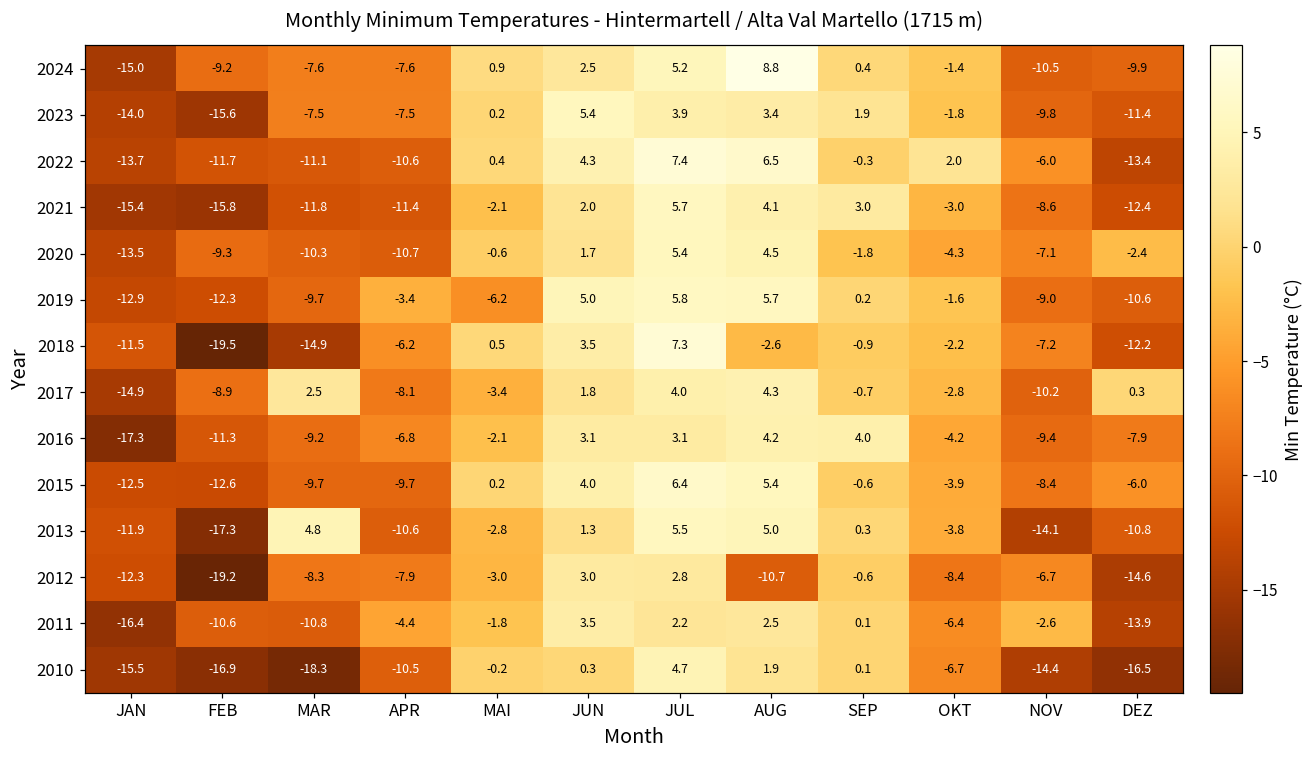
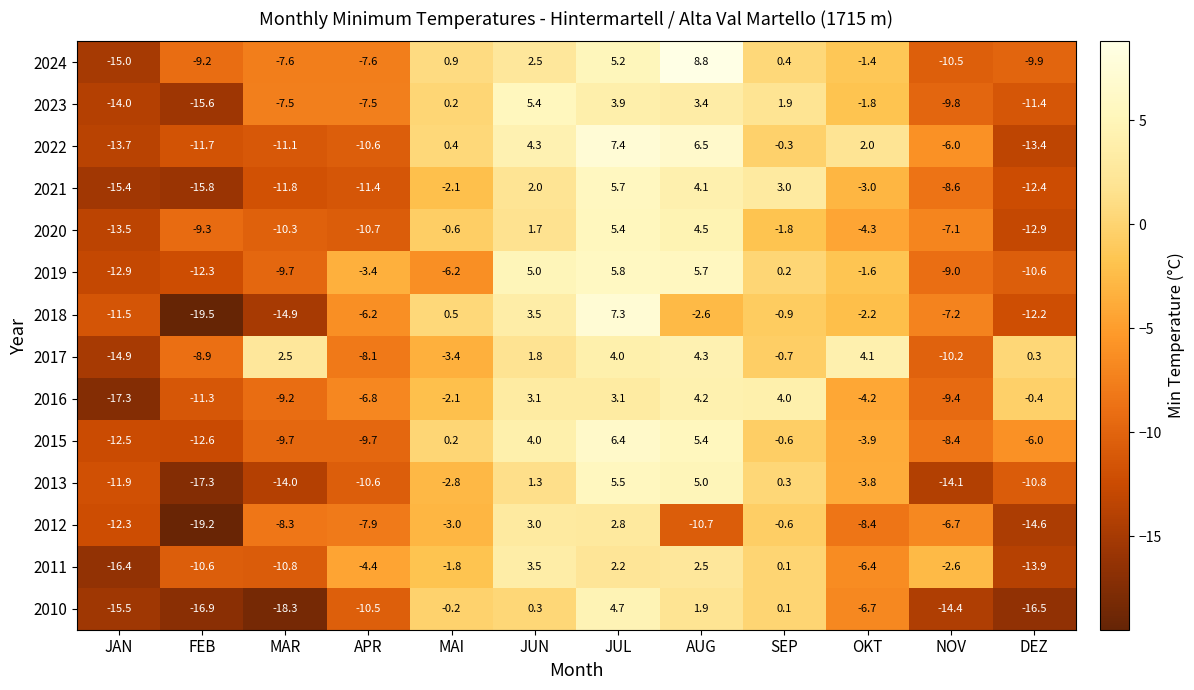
  {
    "2024": {
      "JAN": -15.0,
      "FEB": -9.2,
      "MAR": -7.6,
      "APR": -7.6,
      "MAI": 0.9,
      "JUN": 2.5,
      "JUL": 5.2,
      "AUG": 8.8,
      "SEP": 0.4,
      "OKT": -1.4,
      "NOV": -10.5,
      "DEZ": -9.9
    },
    "2023": {
      "JAN": -14.0,
      "FEB": -15.6,
      "MAR": -7.5,
      "APR": -7.5,
      "MAI": 0.2,
      "JUN": 5.4,
      "JUL": 3.9,
      "AUG": 3.4,
      "SEP": 1.9,
      "OKT": -1.8,
      "NOV": -9.8,
      "DEZ": -11.4
    },
    "2022": {
      "JAN": -13.7,
      "FEB": -11.7,
      "MAR": -11.1,
      "APR": -10.6,
      "MAI": 0.4,
      "JUN": 4.3,
      "JUL": 7.4,
      "AUG": 6.5,
      "SEP": -0.3,
      "OKT": 2.0,
      "NOV": -6.0,
      "DEZ": -13.4
    },
    "2021": {
      "JAN": -15.4,
      "FEB": -15.8,
      "MAR": -11.8,
      "APR": -11.4,
      "MAI": -2.1,
      "JUN": 2.0,
      "JUL": 5.7,
      "AUG": 4.1,
      "SEP": 3.0,
      "OKT": -3.0,
      "NOV": -8.6,
      "DEZ": -12.4
    },
    "2020": {
      "JAN": -13.5,
      "FEB": -9.3,
      "MAR": -10.3,
      "APR": -10.7,
      "MAI": -0.6,
      "JUN": 1.7,
      "JUL": 5.4,
      "AUG": 4.5,
      "SEP": -1.8,
      "OKT": -4.3,
      "NOV": -7.1,
-     "DEZ": -2.4
+     "DEZ": -12.9
    },
    "2019": {
      "JAN": -12.9,
      "FEB": -12.3,
      "MAR": -9.7,
      "APR": -3.4,
      "MAI": -6.2,
      "JUN": 5.0,
      "JUL": 5.8,
      "AUG": 5.7,
      "SEP": 0.2,
      "OKT": -1.6,
      "NOV": -9.0,
      "DEZ": -10.6
    },
    "2018": {
      "JAN": -11.5,
      "FEB": -19.5,
      "MAR": -14.9,
      "APR": -6.2,
      "MAI": 0.5,
      "JUN": 3.5,
      "JUL": 7.3,
      "AUG": -2.6,
      "SEP": -0.9,
      "OKT": -2.2,
      "NOV": -7.2,
      "DEZ": -12.2
    },
    "2017": {
      "JAN": -14.9,
      "FEB": -8.9,
      "MAR": 2.5,
      "APR": -8.1,
      "MAI": -3.4,
      "JUN": 1.8,
      "JUL": 4.0,
      "AUG": 4.3,
      "SEP": -0.7,
-     "OKT": -2.8,
+     "OKT": 4.1,
      "NOV": -10.2,
      "DEZ": 0.3
    },
    "2016": {
      "JAN": -17.3,
      "FEB": -11.3,
      "MAR": -9.2,
      "APR": -6.8,
      "MAI": -2.1,
      "JUN": 3.1,
      "JUL": 3.1,
      "AUG": 4.2,
      "SEP": 4.0,
      "OKT": -4.2,
      "NOV": -9.4,
-     "DEZ": -7.9
+     "DEZ": -0.4
    },
    "2015": {
      "JAN": -12.5,
      "FEB": -12.6,
      "MAR": -9.7,
      "APR": -9.7,
      "MAI": 0.2,
      "JUN": 4.0,
      "JUL": 6.4,
      "AUG": 5.4,
      "SEP": -0.6,
      "OKT": -3.9,
      "NOV": -8.4,
      "DEZ": -6.0
    },
    "2013": {
      "JAN": -11.9,
      "FEB": -17.3,
-     "MAR": 4.8,
+     "MAR": -14.0,
      "APR": -10.6,
      "MAI": -2.8,
      "JUN": 1.3,
      "JUL": 5.5,
      "AUG": 5.0,
      "SEP": 0.3,
      "OKT": -3.8,
      "NOV": -14.1,
      "DEZ": -10.8
    },
    "2012": {
      "JAN": -12.3,
      "FEB": -19.2,
      "MAR": -8.3,
      "APR": -7.9,
      "MAI": -3.0,
      "JUN": 3.0,
      "JUL": 2.8,
      "AUG": -10.7,
      "SEP": -0.6,
      "OKT": -8.4,
      "NOV": -6.7,
      "DEZ": -14.6
    },
    "2011": {
      "JAN": -16.4,
      "FEB": -10.6,
      "MAR": -10.8,
      "APR": -4.4,
      "MAI": -1.8,
      "JUN": 3.5,
      "JUL": 2.2,
      "AUG": 2.5,
      "SEP": 0.1,
      "OKT": -6.4,
      "NOV": -2.6,
      "DEZ": -13.9
    },
    "2010": {
      "JAN": -15.5,
      "FEB": -16.9,
      "MAR": -18.3,
      "APR": -10.5,
      "MAI": -0.2,
      "JUN": 0.3,
      "JUL": 4.7,
      "AUG": 1.9,
      "SEP": 0.1,
      "OKT": -6.7,
      "NOV": -14.4,
      "DEZ": -16.5
    }
  }
